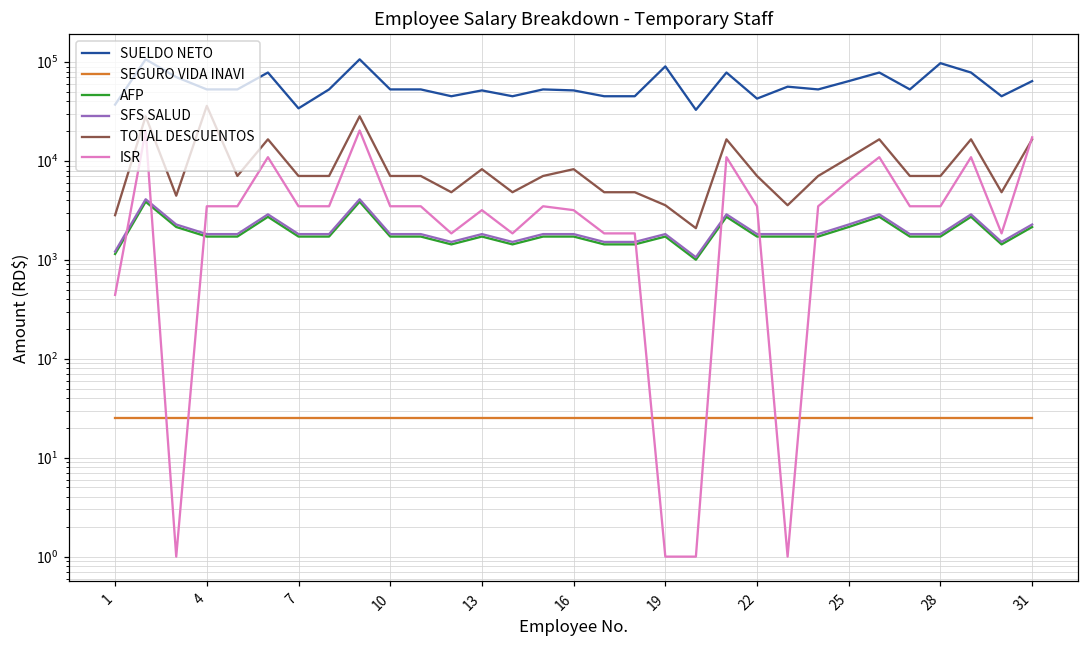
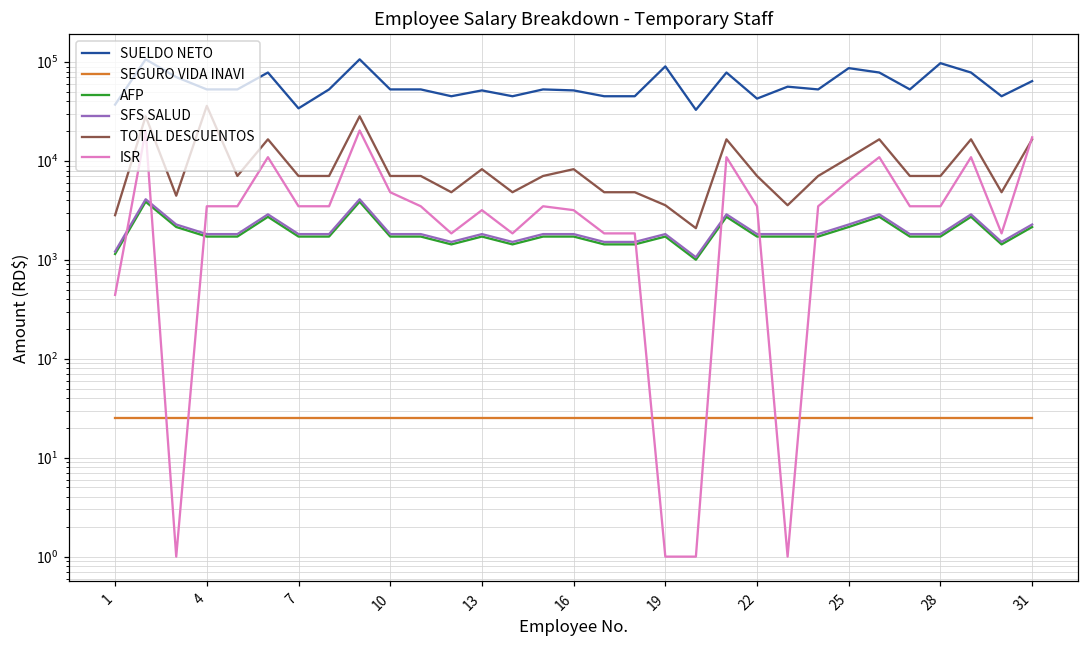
  {
    "SUELDO NETO": {
      "7": 34000,
      "10": 50000,
      "13": 50000,
      "16": 50000,
      "19": 90000,
      "22": 40000,
-     "25": 60000,
+     "25": 90000,
      "28": 100000,
      "31": 60000
    },
    "SEGURO VIDA INAVI": {
      "1": 25,
      "4": 25,
      "7": 25,
      "10": 25,
      "13": 25,
      "16": 25,
      "19": 25,
      "22": 25,
      "25": 25,
      "28": 25,
      "31": 25
    },
    "TOTAL DESCUENTOS": {
      "1": 2800,
      "7": 7000,
      "10": 7000,
      "13": 8000,
      "16": 8000,
      "19": 3600,
      "22": 7000,
      "25": 11000,
      "28": 7000
    },
    "ISR": {
      "1": 400,
      "4": 3500,
      "7": 3500,
-     "10": 3500,
+     "10": 5000,
      "13": 3200,
      "16": 3200,
      "19": 1,
      "22": 3500,
      "25": 6000,
      "28": 3500
    }
  }
